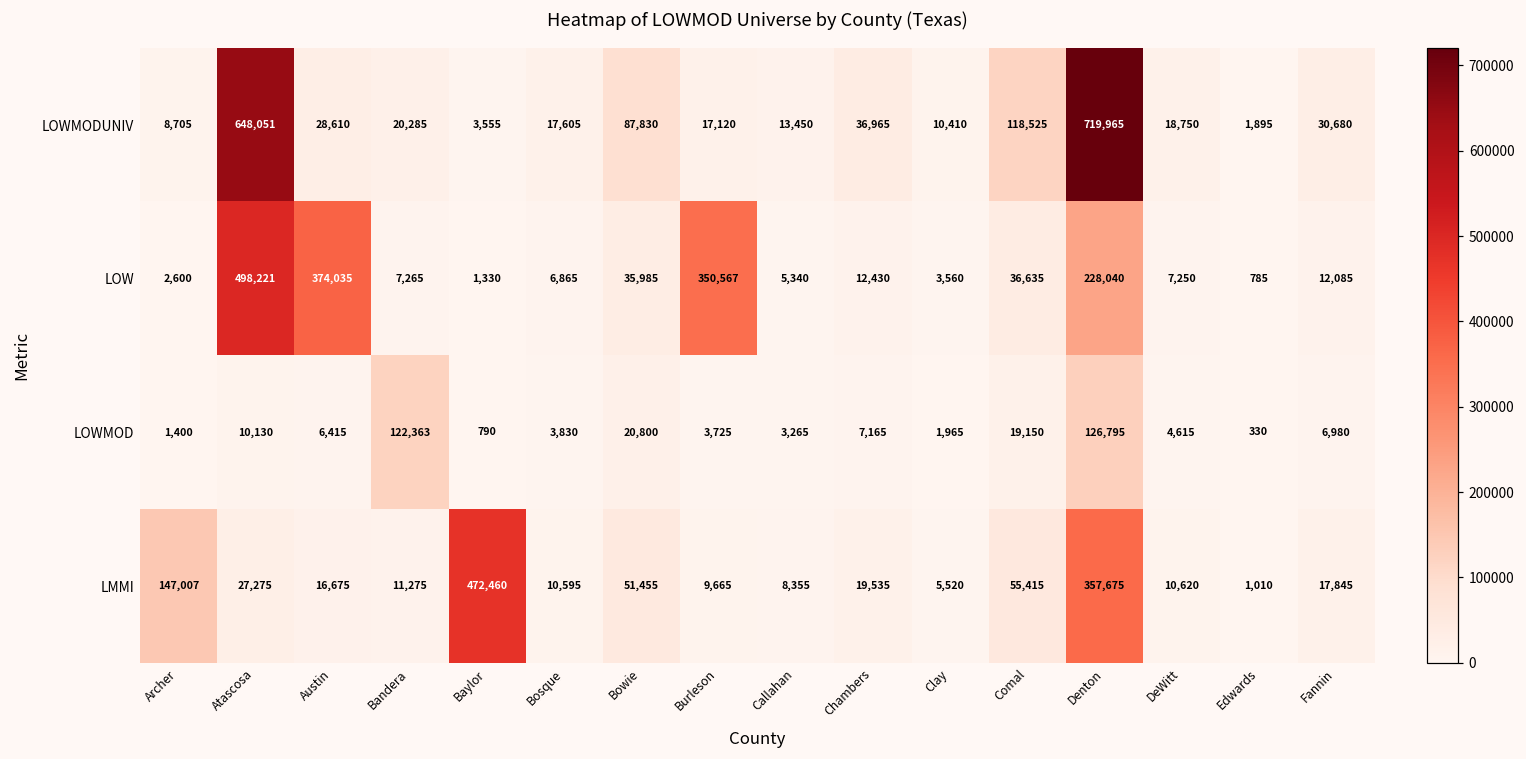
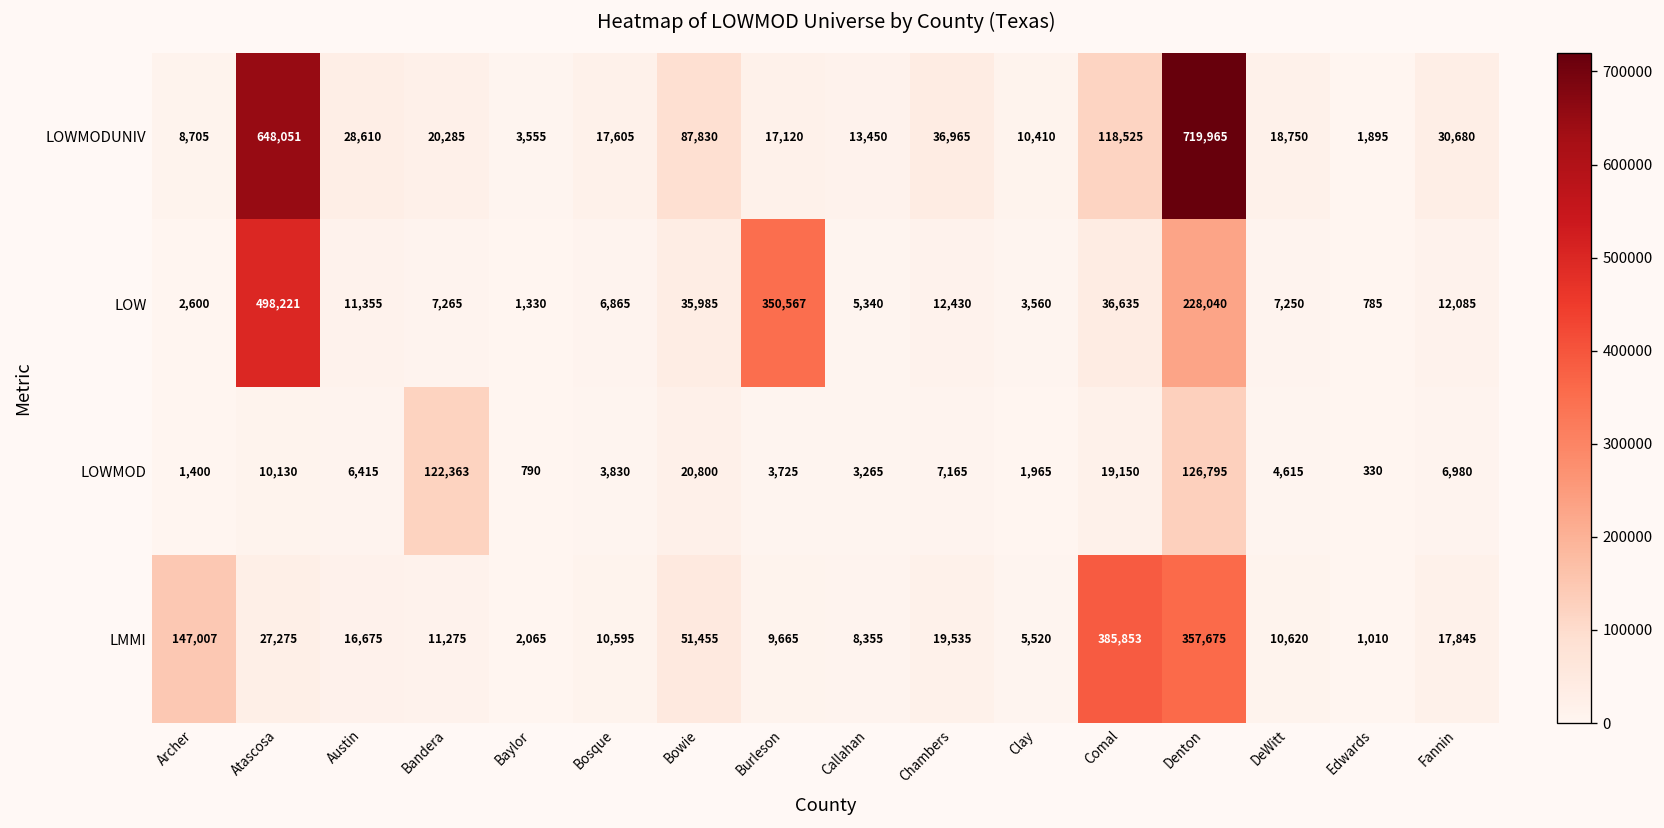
  {
    "LOWMODUNIV": {
      "Archer": "8,705",
      "Atascosa": "648,051",
      "Austin": "28,610",
      "Bandera": "20,285",
      "Baylor": "3,555",
      "Bosque": "17,605",
      "Bowie": "87,830",
      "Burleson": "17,120",
      "Callahan": "13,450",
      "Chambers": "36,965",
      "Clay": "10,410",
      "Comal": "118,525",
      "Denton": "719,965",
      "DeWitt": "18,750",
      "Edwards": "1,895",
      "Fannin": "30,680"
    },
    "LOW": {
      "Archer": "2,600",
      "Atascosa": "498,221",
-     "Austin": "374,035",
+     "Austin": "11,355",
      "Bandera": "7,265",
      "Baylor": "1,330",
      "Bosque": "6,865",
      "Bowie": "35,985",
      "Burleson": "350,567",
      "Callahan": "5,340",
      "Chambers": "12,430",
      "Clay": "3,560",
      "Comal": "36,635",
      "Denton": "228,040",
      "DeWitt": "7,250",
      "Edwards": "785",
      "Fannin": "12,085"
    },
    "LOWMOD": {
      "Archer": "1,400",
      "Atascosa": "10,130",
      "Austin": "6,415",
      "Bandera": "122,363",
      "Baylor": "790",
      "Bosque": "3,830",
      "Bowie": "20,800",
      "Burleson": "3,725",
      "Callahan": "3,265",
      "Chambers": "7,165",
      "Clay": "1,965",
      "Comal": "19,150",
      "Denton": "126,795",
      "DeWitt": "4,615",
      "Edwards": "330",
      "Fannin": "6,980"
    },
    "LMMI": {
      "Archer": "147,007",
      "Atascosa": "27,275",
      "Austin": "16,675",
      "Bandera": "11,275",
-     "Baylor": "472,460",
+     "Baylor": "2,065",
      "Bosque": "10,595",
      "Bowie": "51,455",
      "Burleson": "9,665",
      "Callahan": "8,355",
      "Chambers": "19,535",
      "Clay": "5,520",
-     "Comal": "55,415",
+     "Comal": "385,853",
      "Denton": "357,675",
      "DeWitt": "10,620",
      "Edwards": "1,010",
      "Fannin": "17,845"
    }
  }
